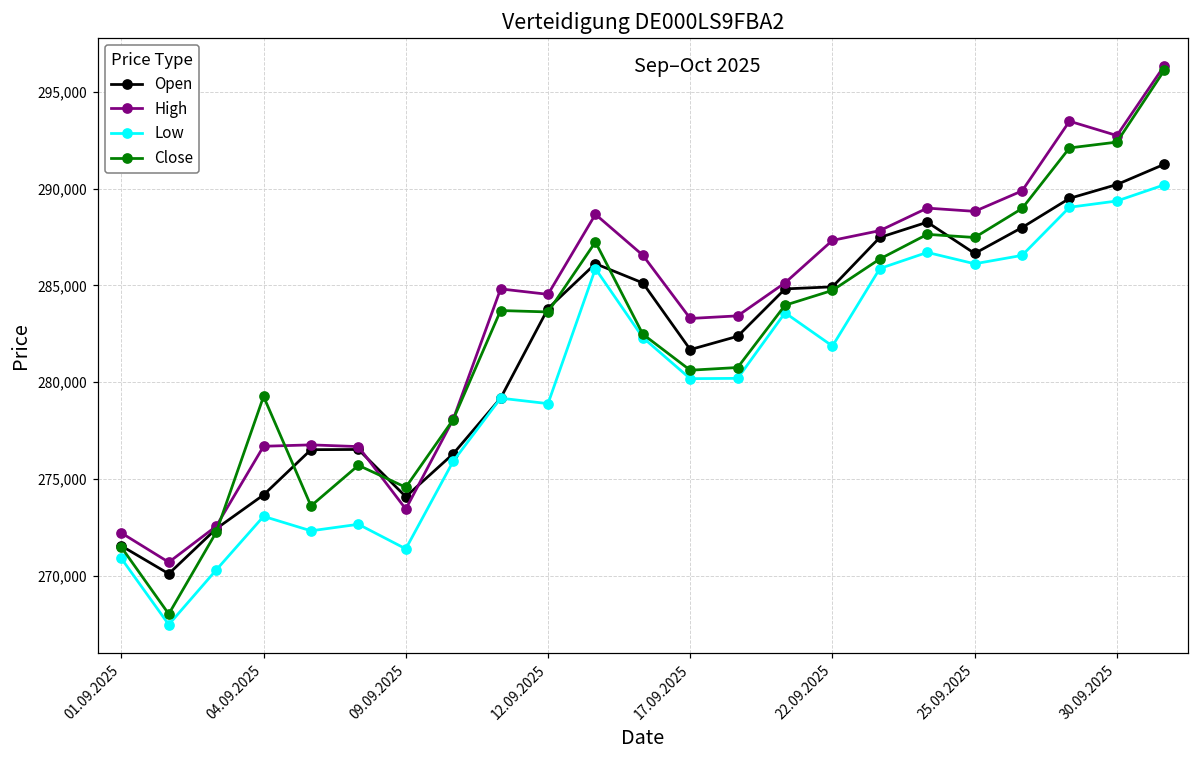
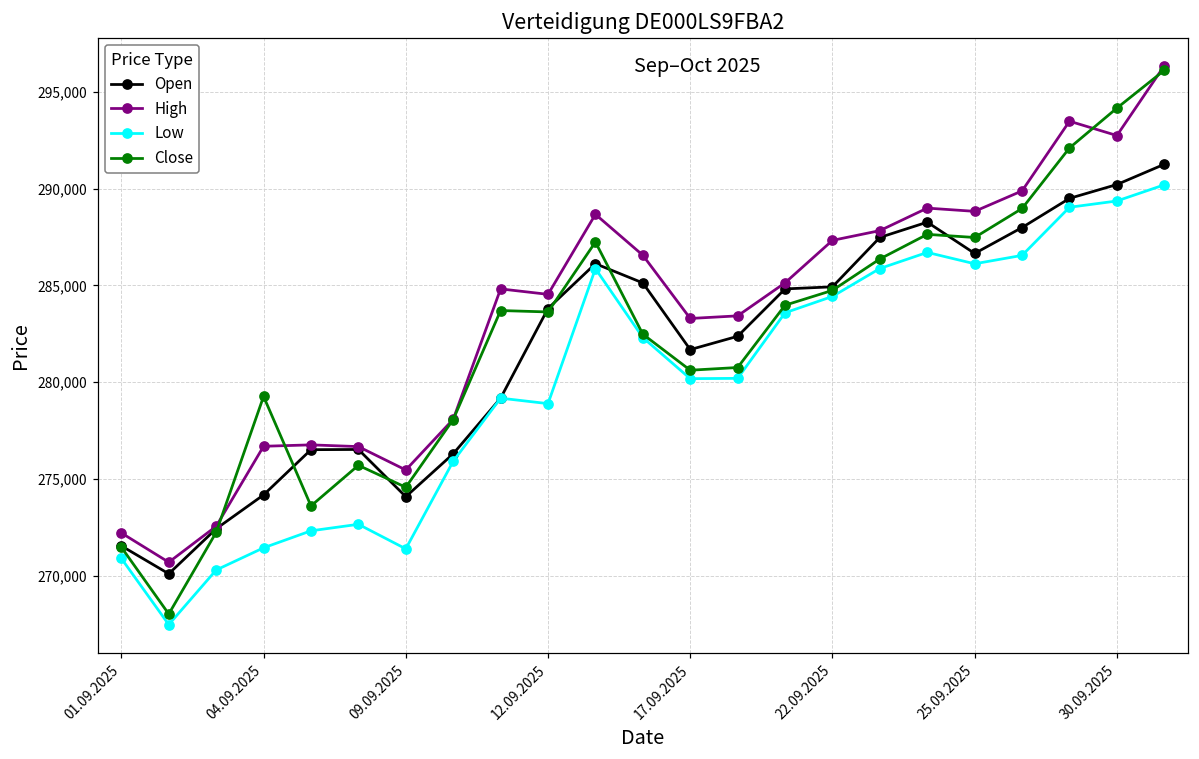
  {
    "Open": {
      "04.09.2025": "274,200",
      "09.09.2025": "274,100",
      "12.09.2025": "283,800",
      "17.09.2025": "281,700",
      "22.09.2025": "284,900",
      "25.09.2025": "286,700",
      "30.09.2025": "290,200"
    },
    "High": {
      "01.09.2025": "272,200",
      "04.09.2025": "276,700",
-     "09.09.2025": "273,400",
+     "09.09.2025": "275,500",
      "12.09.2025": "284,500",
      "17.09.2025": "283,300",
      "22.09.2025": "287,300",
      "25.09.2025": "288,800",
      "30.09.2025": "292,800"
    },
    "Low": {
      "01.09.2025": "270,900",
-     "04.09.2025": "273,100",
+     "04.09.2025": "271,400",
      "09.09.2025": "271,400",
      "12.09.2025": "278,900",
      "17.09.2025": "280,200",
-     "22.09.2025": "281,900",
+     "22.09.2025": "284,400",
      "25.09.2025": "286,100",
      "30.09.2025": "289,400"
    },
    "Close": {
      "04.09.2025": "279,300",
      "09.09.2025": "274,600",
      "12.09.2025": "283,600",
      "17.09.2025": "280,600",
      "22.09.2025": "284,700",
      "25.09.2025": "287,500",
-     "30.09.2025": "292,400"
+     "30.09.2025": "294,200"
    }
  }
